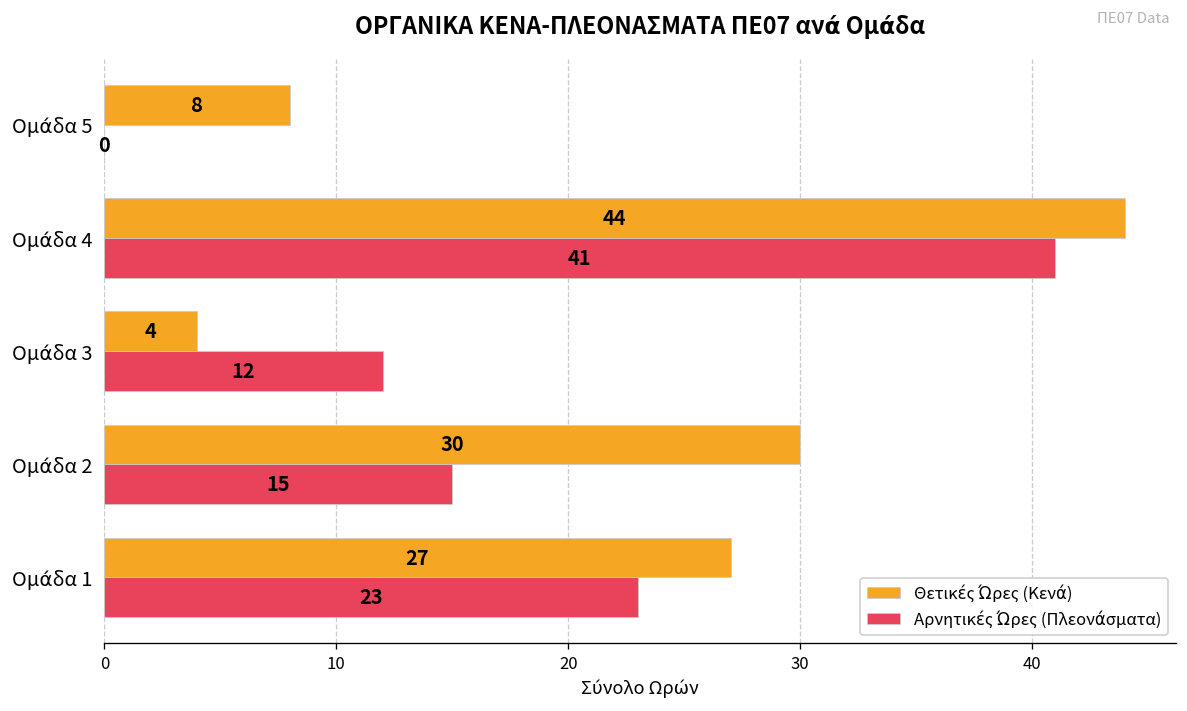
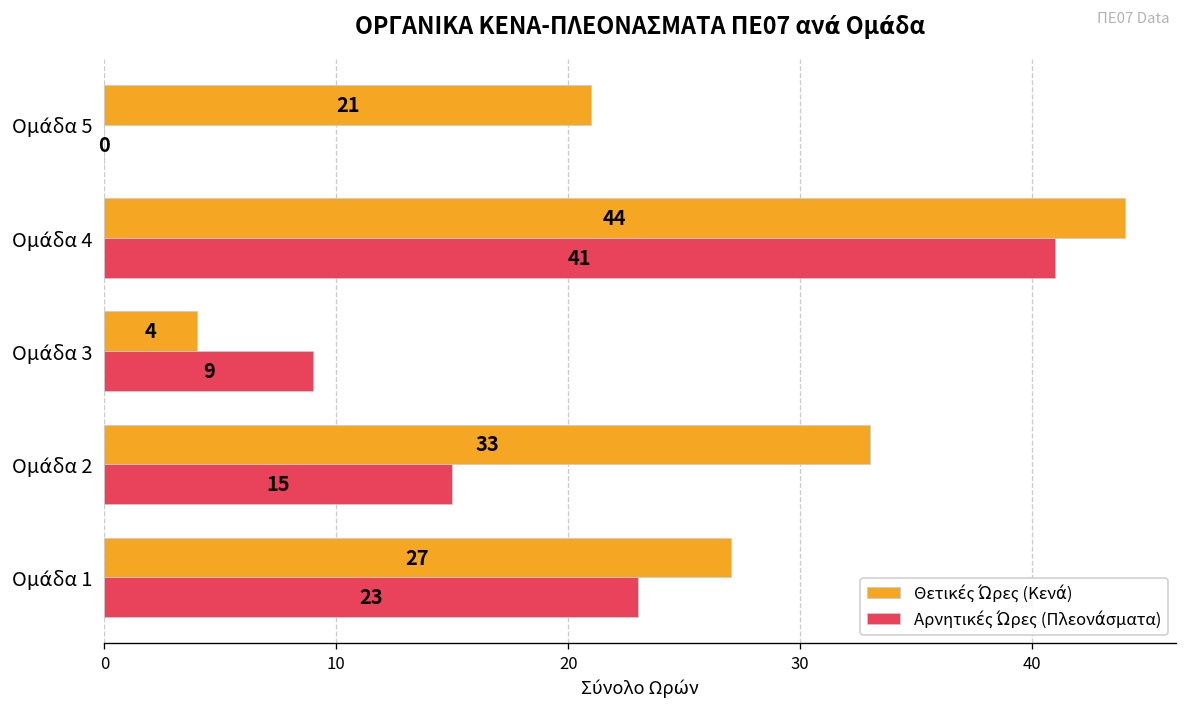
  {
    "Θετικές Ώρες (Κενά)": {
-     "Ομάδα 5": 8,
+     "Ομάδα 5": 21,
      "Ομάδα 4": 44,
      "Ομάδα 3": 4,
-     "Ομάδα 2": 30,
+     "Ομάδα 2": 33,
      "Ομάδα 1": 27
    },
    "Αρνητικές Ώρες (Πλεονάσματα)": {
      "Ομάδα 5": 0,
      "Ομάδα 4": 41,
-     "Ομάδα 3": 12,
+     "Ομάδα 3": 9,
      "Ομάδα 2": 15,
      "Ομάδα 1": 23
    }
  }
